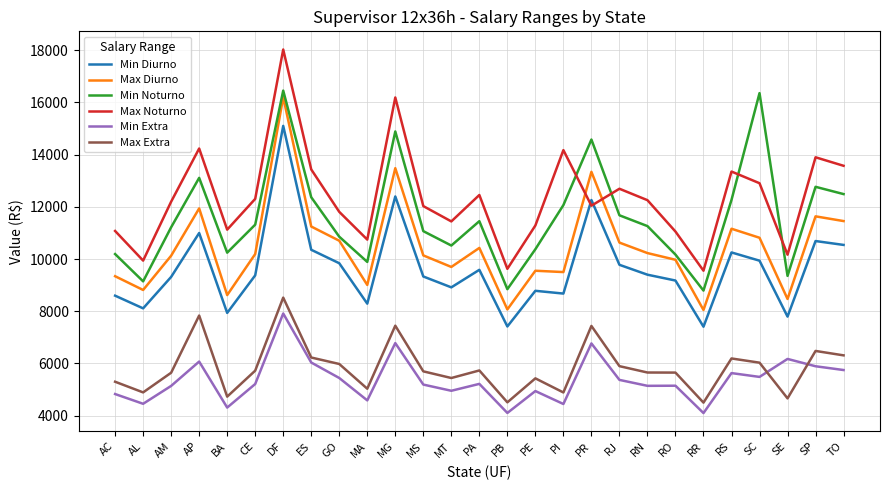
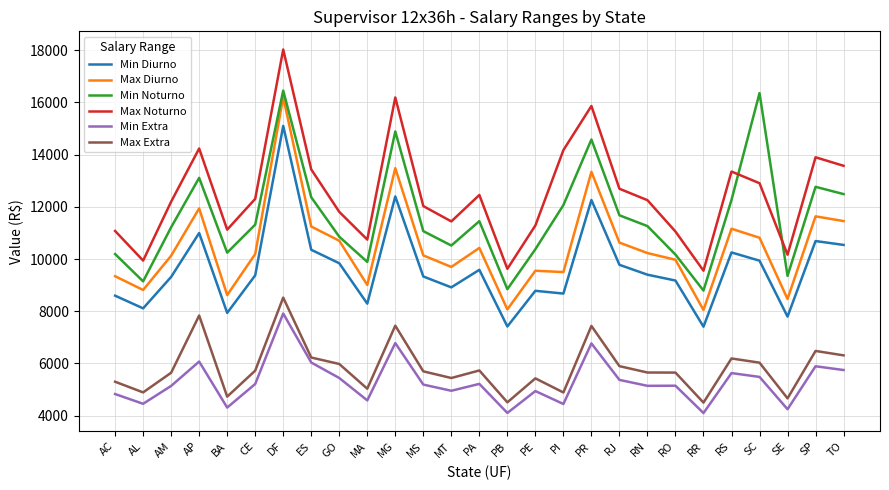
  {
    "Min Diurno": {
      "AC": 8600,
      "AL": 8100,
      "AM": 9300,
      "AP": 11000,
      "BA": 7900,
      "CE": 9400,
      "DF": 15100,
      "ES": 10400,
      "GO": 9800,
      "MA": 8300,
      "MG": 12400,
      "MS": 9300,
      "MT": 8900,
      "PA": 9600,
      "PB": 7400,
      "PE": 8800,
      "PI": 8700,
      "PR": 12300,
      "RJ": 9800,
      "RN": 9400,
      "RO": 9200,
      "RR": 7400,
      "RS": 10300,
      "SC": 9900,
      "SE": 7800,
      "SP": 10700,
      "TO": 10500
    },
    "Max Diurno": {
      "AC": 9300,
      "AL": 8800,
      "AM": 10100,
      "AP": 11900,
      "BA": 8600,
      "CE": 10200,
      "DF": 16200,
      "ES": 11200,
      "GO": 10700,
      "MA": 9000,
      "MG": 13500,
      "MS": 10100,
      "MT": 9700,
      "PA": 10400,
      "PB": 8100,
      "PE": 9600,
      "PI": 9500,
      "PR": 13300,
      "RJ": 10600,
      "RN": 10200,
      "RO": 10000,
      "RR": 8000,
      "RS": 11200,
      "SC": 10800,
      "SE": 8500,
      "SP": 11600,
      "TO": 11500
    },
    "Min Noturno": {
      "AC": 10200,
      "AL": 9100,
      "AM": 11200,
      "AP": 13100,
      "BA": 10200,
      "CE": 11300,
      "DF": 16500,
      "ES": 12400,
      "GO": 10900,
      "MA": 9900,
      "MG": 14900,
      "MS": 11100,
      "MT": 10500,
      "PA": 11500,
      "PB": 8800,
      "PE": 10400,
      "PI": 12100,
      "PR": 14600,
      "RJ": 11700,
      "RN": 11300,
      "RO": 10200,
      "RR": 8800,
      "RS": 12300,
      "SC": 16400,
      "SE": 9400,
      "SP": 12800,
      "TO": 12500
    },
    "Max Noturno": {
      "AC": 11100,
      "AL": 9900,
      "AM": 12200,
      "AP": 14200,
      "BA": 11100,
      "CE": 12300,
      "DF": 18000,
      "ES": 13400,
      "GO": 11800,
      "MA": 10700,
      "MG": 16200,
      "MS": 12000,
      "MT": 11400,
      "PA": 12500,
      "PB": 9600,
      "PE": 11300,
      "PI": 14200,
-     "PR": 12000,
+     "PR": 15900,
      "RJ": 12700,
      "RN": 12300,
      "RO": 11100,
      "RR": 9600,
      "RS": 13400,
      "SC": 12900,
      "SE": 10200,
      "SP": 13900,
      "TO": 13600
    },
    "Min Extra": {
      "AC": 4800,
      "AL": 4500,
      "AM": 5100,
      "AP": 6100,
      "BA": 4300,
      "CE": 5200,
      "DF": 7900,
      "ES": 6000,
      "GO": 5400,
      "MA": 4600,
      "MG": 6800,
      "MS": 5200,
      "MT": 5000,
      "PA": 5200,
      "PB": 4100,
      "PE": 4900,
      "PI": 4400,
      "PR": 6800,
      "RJ": 5400,
      "RN": 5100,
      "RO": 5100,
      "RR": 4100,
      "RS": 5600,
      "SC": 5500,
-     "SE": 6200,
+     "SE": 4200,
      "SP": 5900,
      "TO": 5700
    },
    "Max Extra": {
      "AC": 5300,
      "AL": 4900,
      "AM": 5600,
      "AP": 7800,
      "BA": 4700,
      "CE": 5700,
      "DF": 8500,
      "ES": 6200,
      "GO": 6000,
      "MA": 5000,
      "MG": 7400,
      "MS": 5700,
      "MT": 5400,
      "PA": 5700,
      "PB": 4500,
      "PE": 5400,
      "PI": 4900,
      "PR": 7400,
      "RJ": 5900,
      "RN": 5700,
      "RO": 5700,
      "RR": 4500,
      "RS": 6200,
      "SC": 6000,
      "SE": 4700,
      "SP": 6500,
      "TO": 6300
    }
  }
